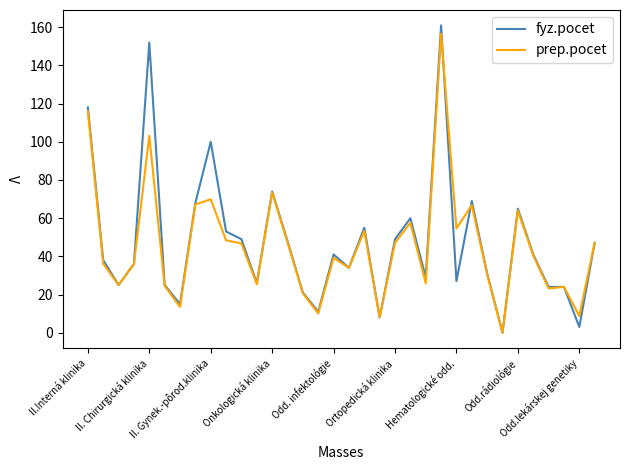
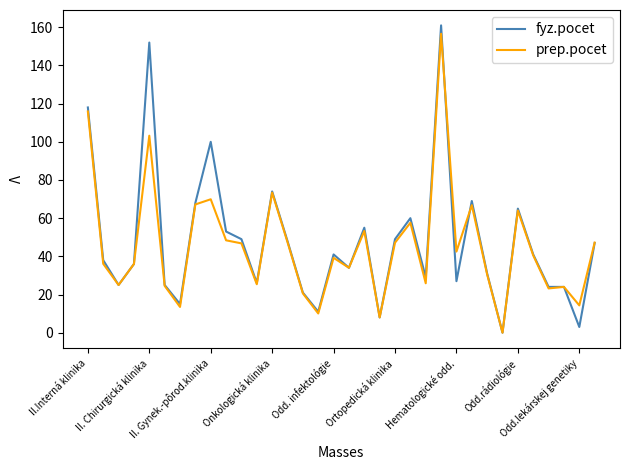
  {
    "fyz.pocet": {
      "II.Interná klinika": 118,
      "II. Chirurgická klinika": 152,
      "II. Gynek.-pôrod.klinika": 100,
      "Odd. infektológie": 41,
      "Ortopedická klinika": 49,
      "Hematologické odd.": 27,
      "Odd.lekárskej genetiky": 3
    },
    "prep.pocet": {
      "II.Interná klinika": 116,
      "II. Chirurgická klinika": 103,
      "II. Gynek.-pôrod.klinika": 70,
      "Odd. infektológie": 39,
      "Ortopedická klinika": 47,
-     "Hematologické odd.": 55,
-     "Odd.lekárskej genetiky": 9
+     "Hematologické odd.": 43,
+     "Odd.lekárskej genetiky": 14
    }
  }
